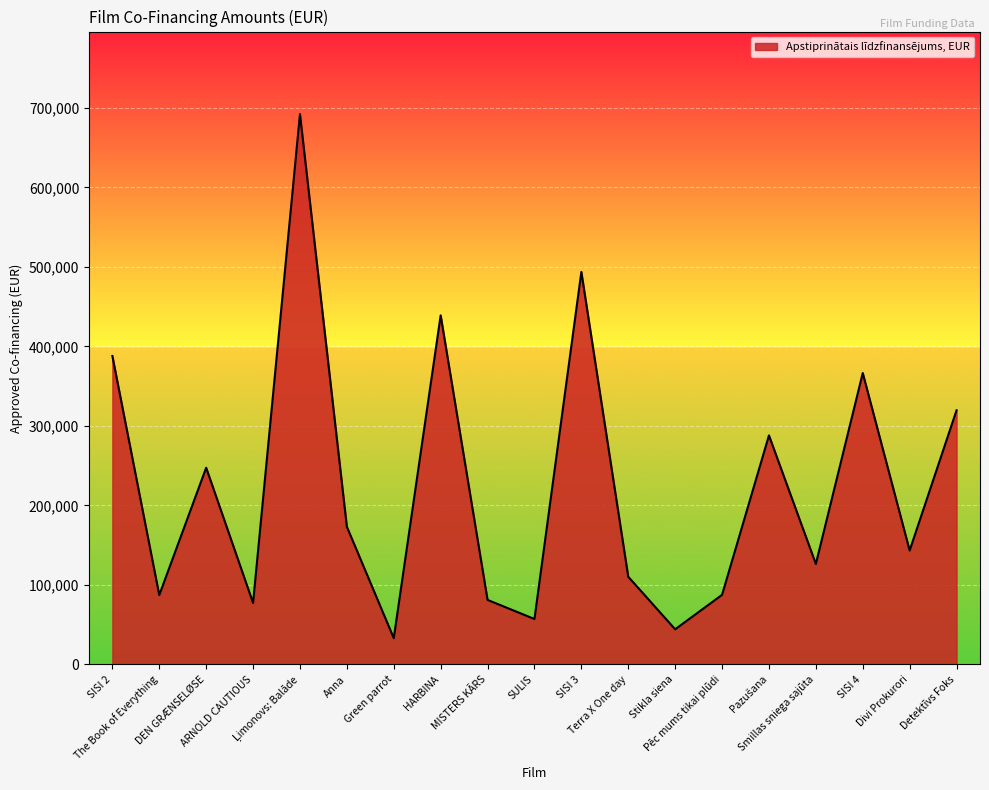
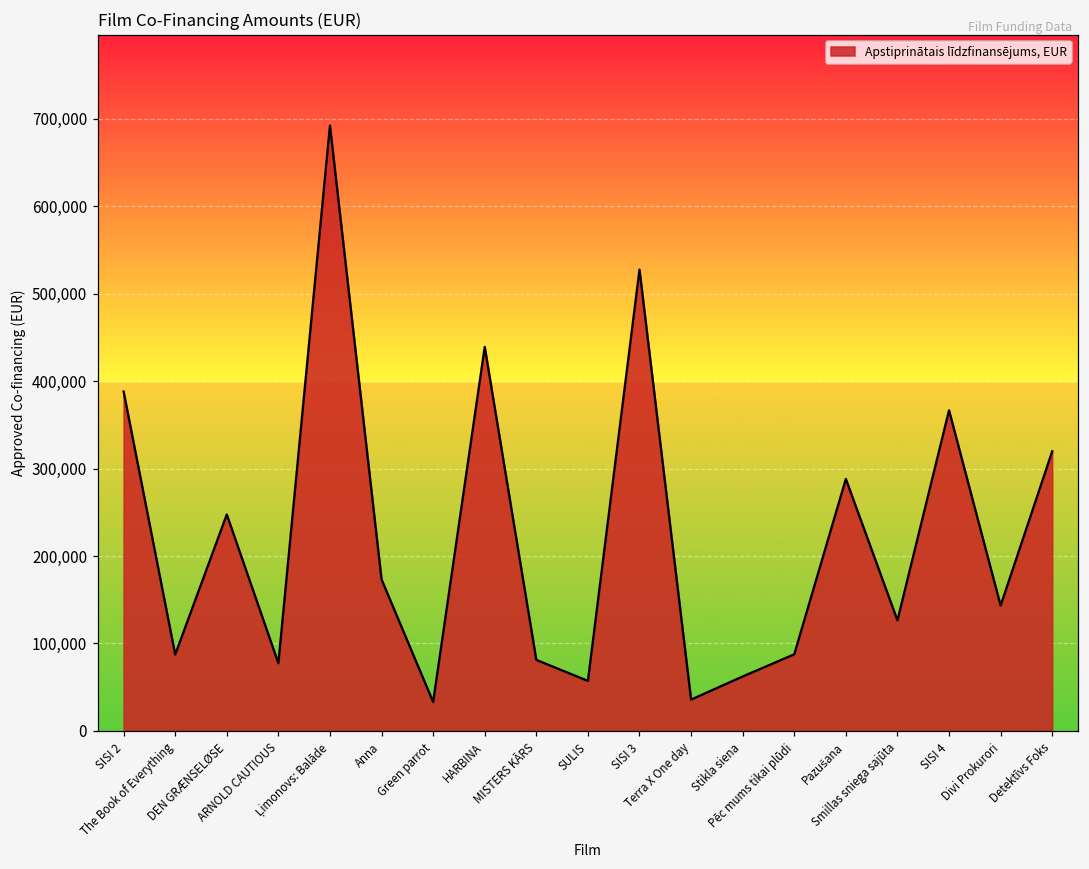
  {
    "SISI 2": "390,000",
    "The Book of Everything": "90,000",
    "DEN GRÆNSELØSE": "250,000",
    "ARNOLD CAUTIOUS": "80,000",
    "Ļimonovs: Balāde": "690,000",
    "Anna": "170,000",
    "Green parrot": "30,000",
    "HARBINA": "440,000",
    "MISTERS KĀRS": "80,000",
    "SULIS": "60,000",
-   "SISI 3": "490,000",
-   "Terra X One day": "110,000",
-   "Stikla siena": "40,000",
+   "SISI 3": "530,000",
+   "Terra X One day": "40,000",
+   "Stikla siena": "60,000",
    "Pēc mums tikai plūdi": "90,000",
    "Pazušana": "290,000",
    "Smillas sniega sajūta": "130,000",
    "SISI 4": "370,000",
    "Divi Prokurori": "140,000",
    "Detektīvs Foks": "320,000"
  }
